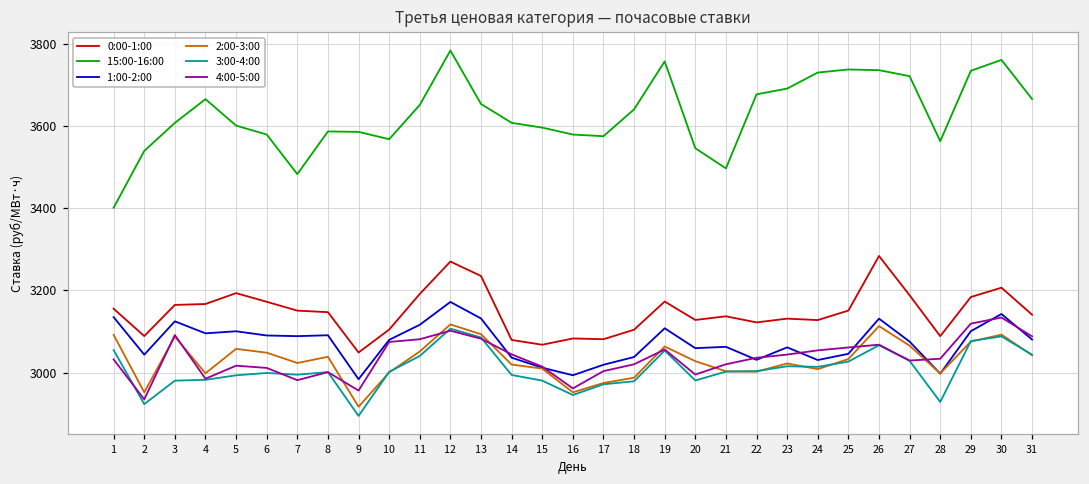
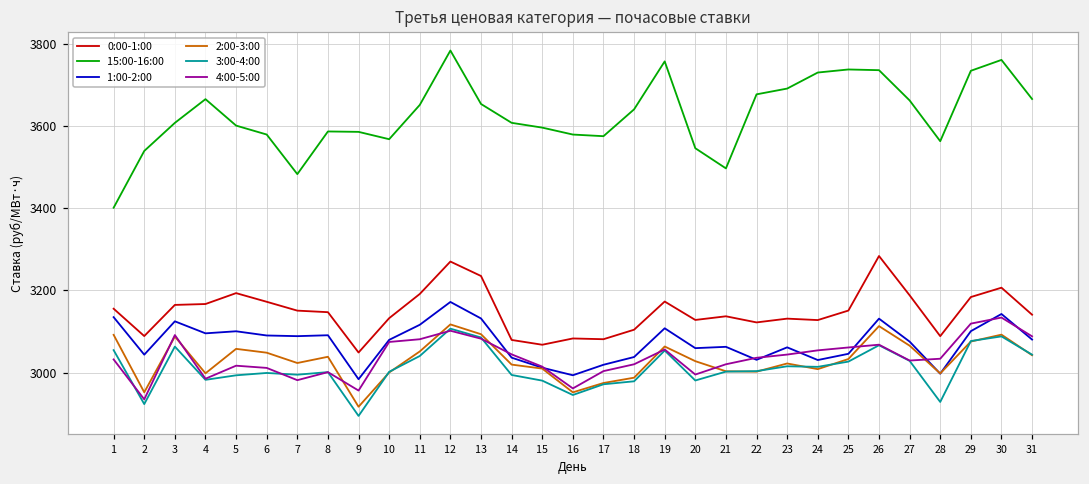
  {
    "0:00-1:00": {
      "1": 3160,
      "2": 3090,
      "3": 3160,
      "4": 3170,
      "5": 3190,
      "6": 3170,
      "7": 3150,
      "8": 3150,
      "9": 3050,
-     "10": 3100,
+     "10": 3130,
      "11": 3190,
      "12": 3270,
      "13": 3240,
      "14": 3080,
      "15": 3070,
      "16": 3080,
      "17": 3080,
      "18": 3100,
      "19": 3170,
      "20": 3130,
      "21": 3140,
      "22": 3120,
      "23": 3130,
      "24": 3130,
      "25": 3150,
      "26": 3280,
      "27": 3190,
      "28": 3090,
      "29": 3180,
      "30": 3210,
      "31": 3140
    },
    "15:00-16:00": {
      "1": 3400,
      "2": 3540,
      "3": 3610,
      "4": 3660,
      "5": 3600,
      "6": 3580,
      "7": 3480,
      "8": 3590,
      "9": 3590,
      "10": 3570,
      "11": 3650,
      "12": 3780,
      "13": 3650,
      "14": 3610,
      "15": 3600,
      "16": 3580,
      "17": 3570,
      "18": 3640,
      "19": 3760,
      "20": 3550,
      "21": 3500,
      "22": 3680,
      "23": 3690,
      "24": 3730,
      "25": 3740,
      "26": 3740,
-     "27": 3720,
+     "27": 3660,
      "28": 3560,
      "29": 3730,
      "30": 3760,
      "31": 3670
    },
    "1:00-2:00": {
      "1": 3130,
      "2": 3040,
      "3": 3120,
      "4": 3100,
      "5": 3100,
      "6": 3090,
      "7": 3090,
      "8": 3090,
      "9": 2980,
      "11": 3120,
      "12": 3170,
      "13": 3130,
      "14": 3040,
      "16": 2990,
      "17": 3020,
      "18": 3040,
      "19": 3110,
      "20": 3060,
      "21": 3060,
      "23": 3060,
      "24": 3030,
      "25": 3050,
      "26": 3130,
      "27": 3080,
      "29": 3100,
      "30": 3140,
      "31": 3080
    },
    "2:00-3:00": {
      "1": 3090,
      "2": 2950,
      "4": 3000,
      "5": 3060,
      "6": 3050,
      "7": 3020,
      "8": 3040,
      "9": 2920,
      "11": 3050,
      "12": 3120,
      "13": 3090,
      "14": 3020,
      "18": 2990,
      "19": 3060,
      "20": 3030,
      "23": 3020,
      "26": 3110,
      "27": 3070
    },
    "3:00-4:00": {
      "1": 3050,
      "2": 2920,
-     "3": 2980,
+     "3": 3060,
      "5": 2990,
      "6": 3000,
      "7": 3000,
      "9": 2890,
      "11": 3040,
      "14": 2990,
      "15": 2980,
      "18": 2980,
      "20": 2980,
      "23": 3020,
      "28": 2930
    },
    "4:00-5:00": {
      "1": 3030,
      "2": 2940,
      "5": 3020,
      "6": 3010,
      "7": 2980,
      "9": 2960,
      "11": 3080,
      "14": 3040,
      "16": 2960,
      "17": 3000,
      "18": 3020,
      "20": 3000,
      "21": 3020,
      "23": 3040,
      "24": 3050,
      "25": 3060,
      "28": 3030,
      "29": 3120,
      "30": 3130,
      "31": 3090
    }
  }
